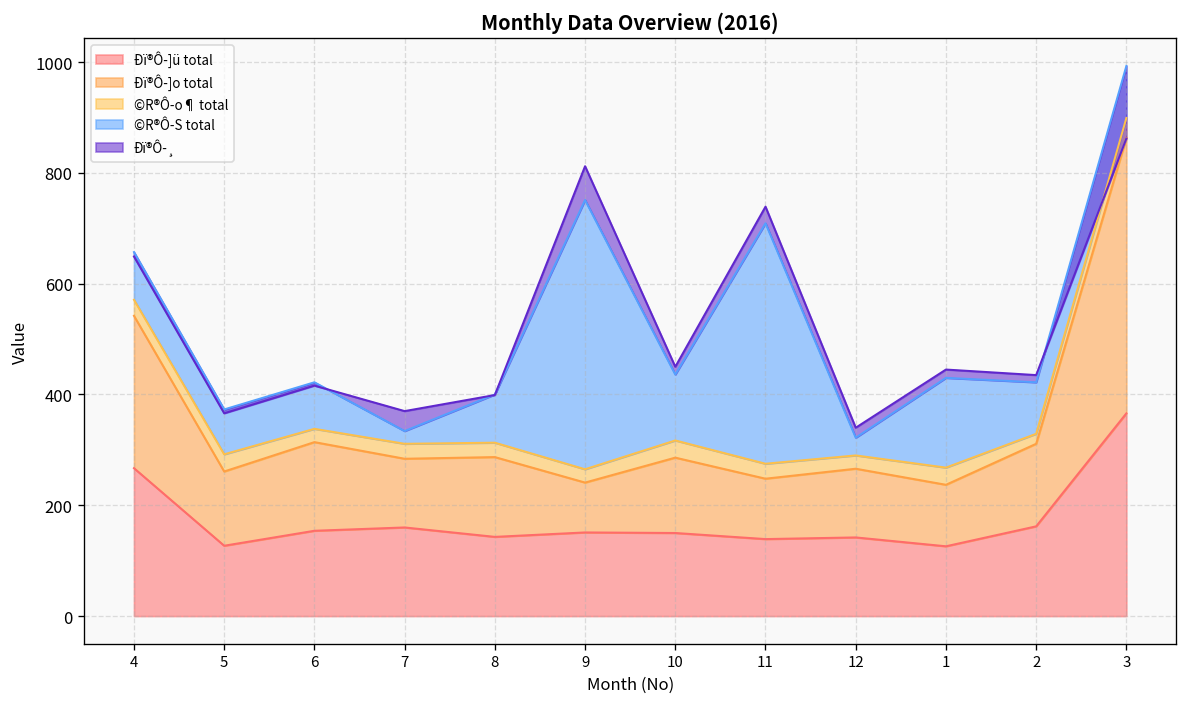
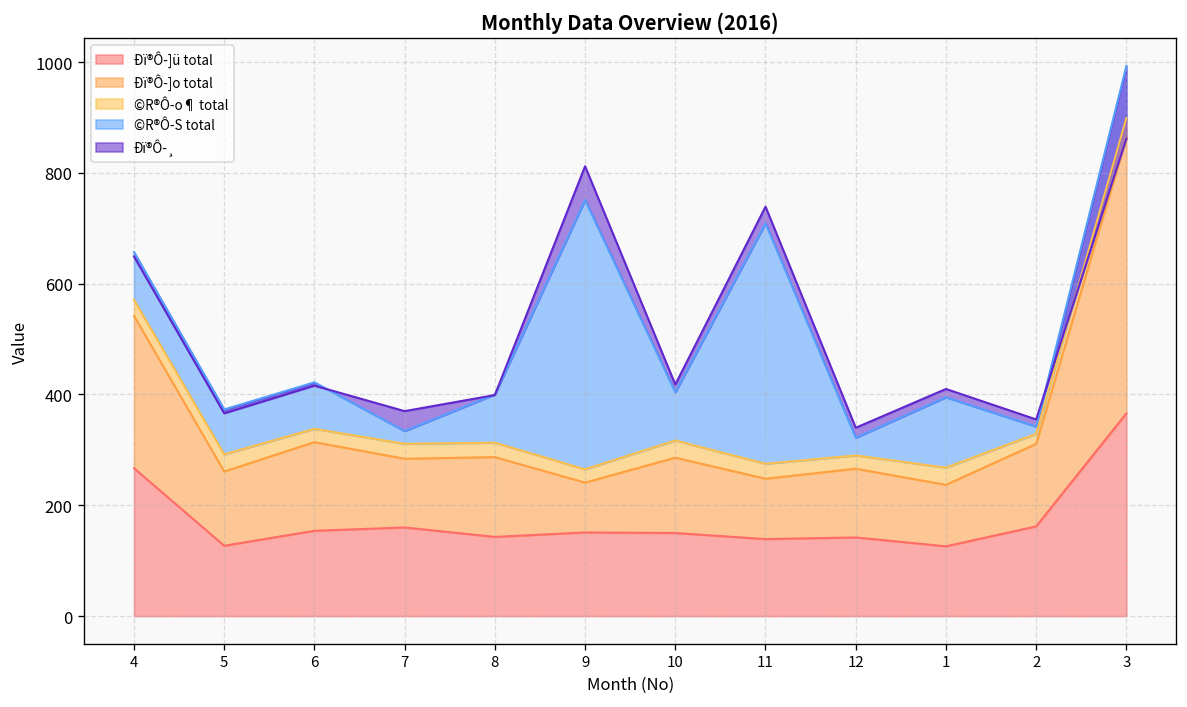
  {
    "©R®Ô-S total": {
      "7": 20,
      "9": 490,
-     "10": 120,
+     "10": 90,
      "11": 430,
      "12": 30,
-     "1": 160,
-     "2": 90
+     "1": 130,
+     "2": 10
    }
  }
